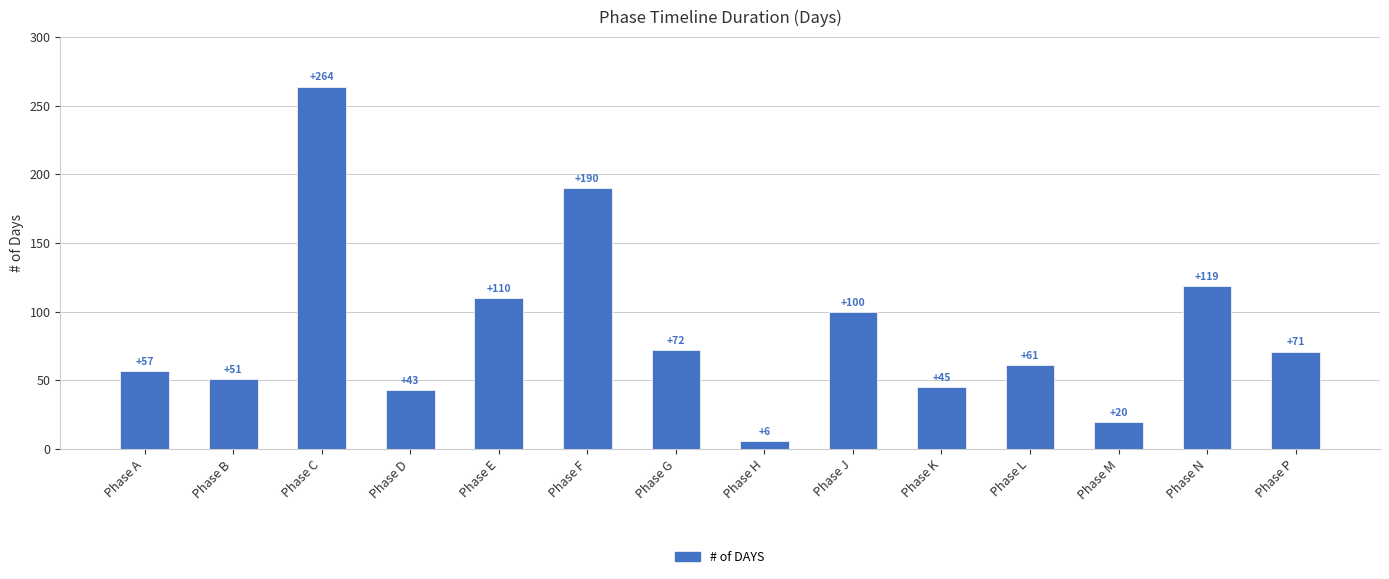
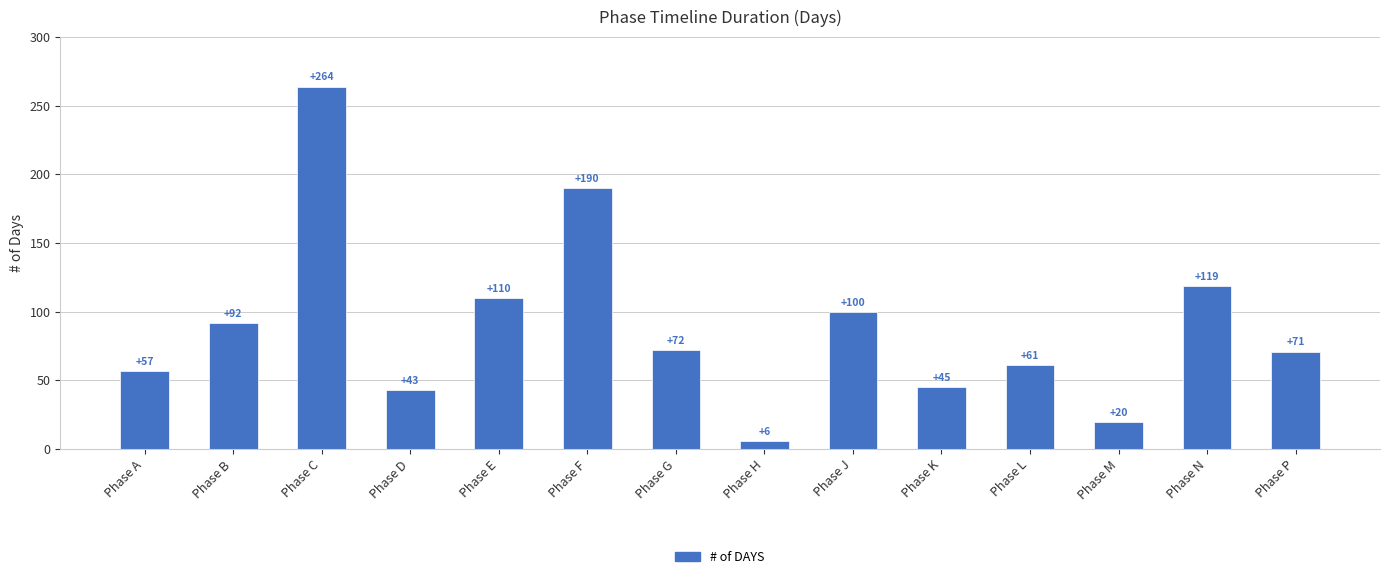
  {
    "Phase A": "+57",
-   "Phase B": "+51",
+   "Phase B": "+92",
    "Phase C": "+264",
    "Phase D": "+43",
    "Phase E": "+110",
    "Phase F": "+190",
    "Phase G": "+72",
    "Phase H": "+6",
    "Phase J": "+100",
    "Phase K": "+45",
    "Phase L": "+61",
    "Phase M": "+20",
    "Phase N": "+119",
    "Phase P": "+71"
  }
